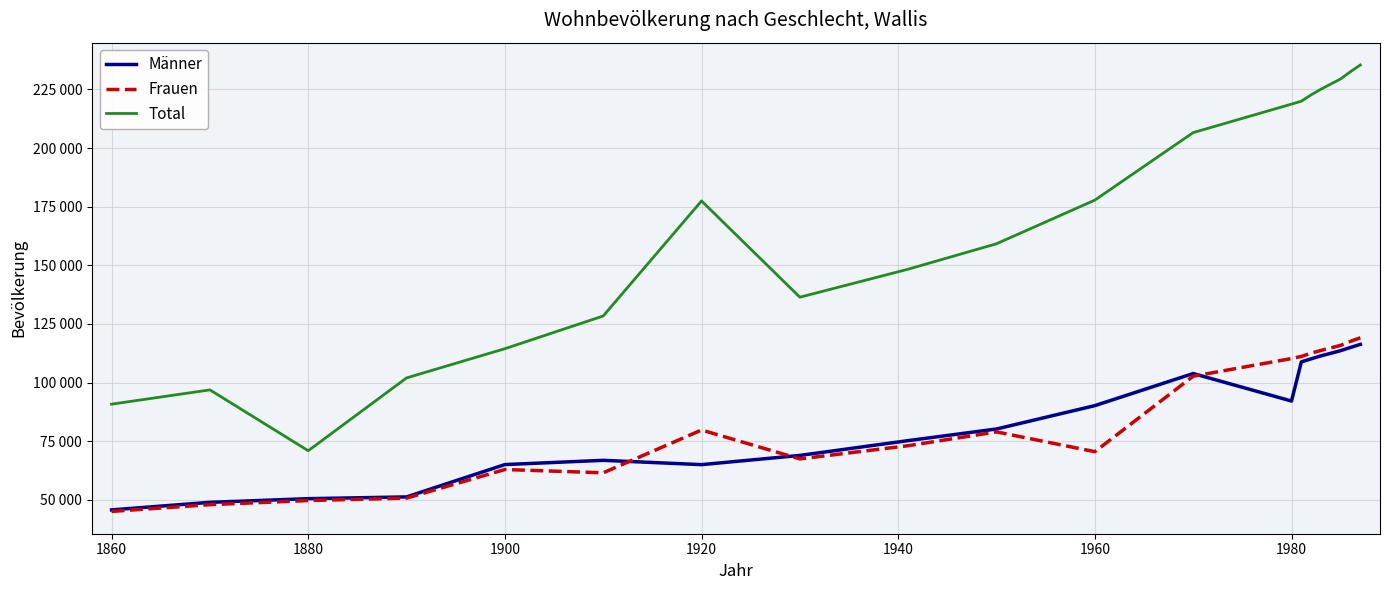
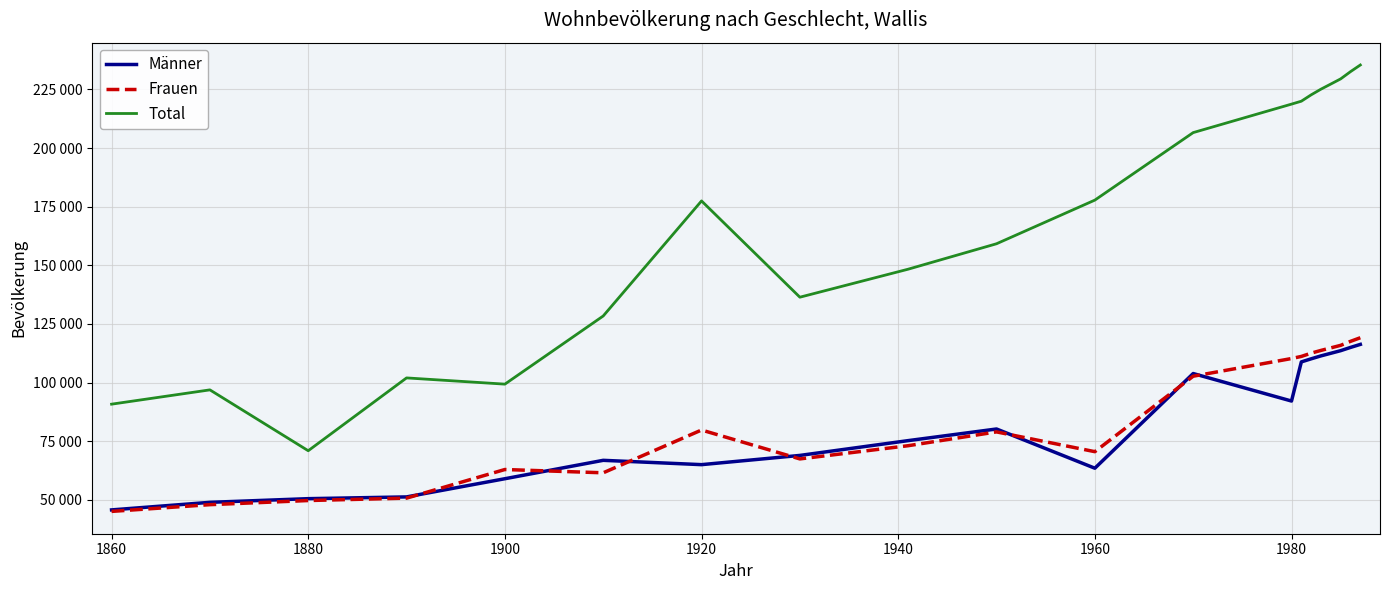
  {
    "Männer": {
-     "1900": 65000,
+     "1900": 59000,
      "1920": 65000,
-     "1960": 90000,
+     "1960": 63000,
      "1980": 92000
    },
    "Frauen": {
      "1900": 63000,
      "1920": 80000,
      "1960": 71000,
      "1980": 110000
    },
    "Total": {
      "1860": 91000,
      "1880": 71000,
-     "1900": 114000,
+     "1900": 99000,
      "1920": 177000,
      "1960": 178000,
      "1980": 219000
    }
  }
